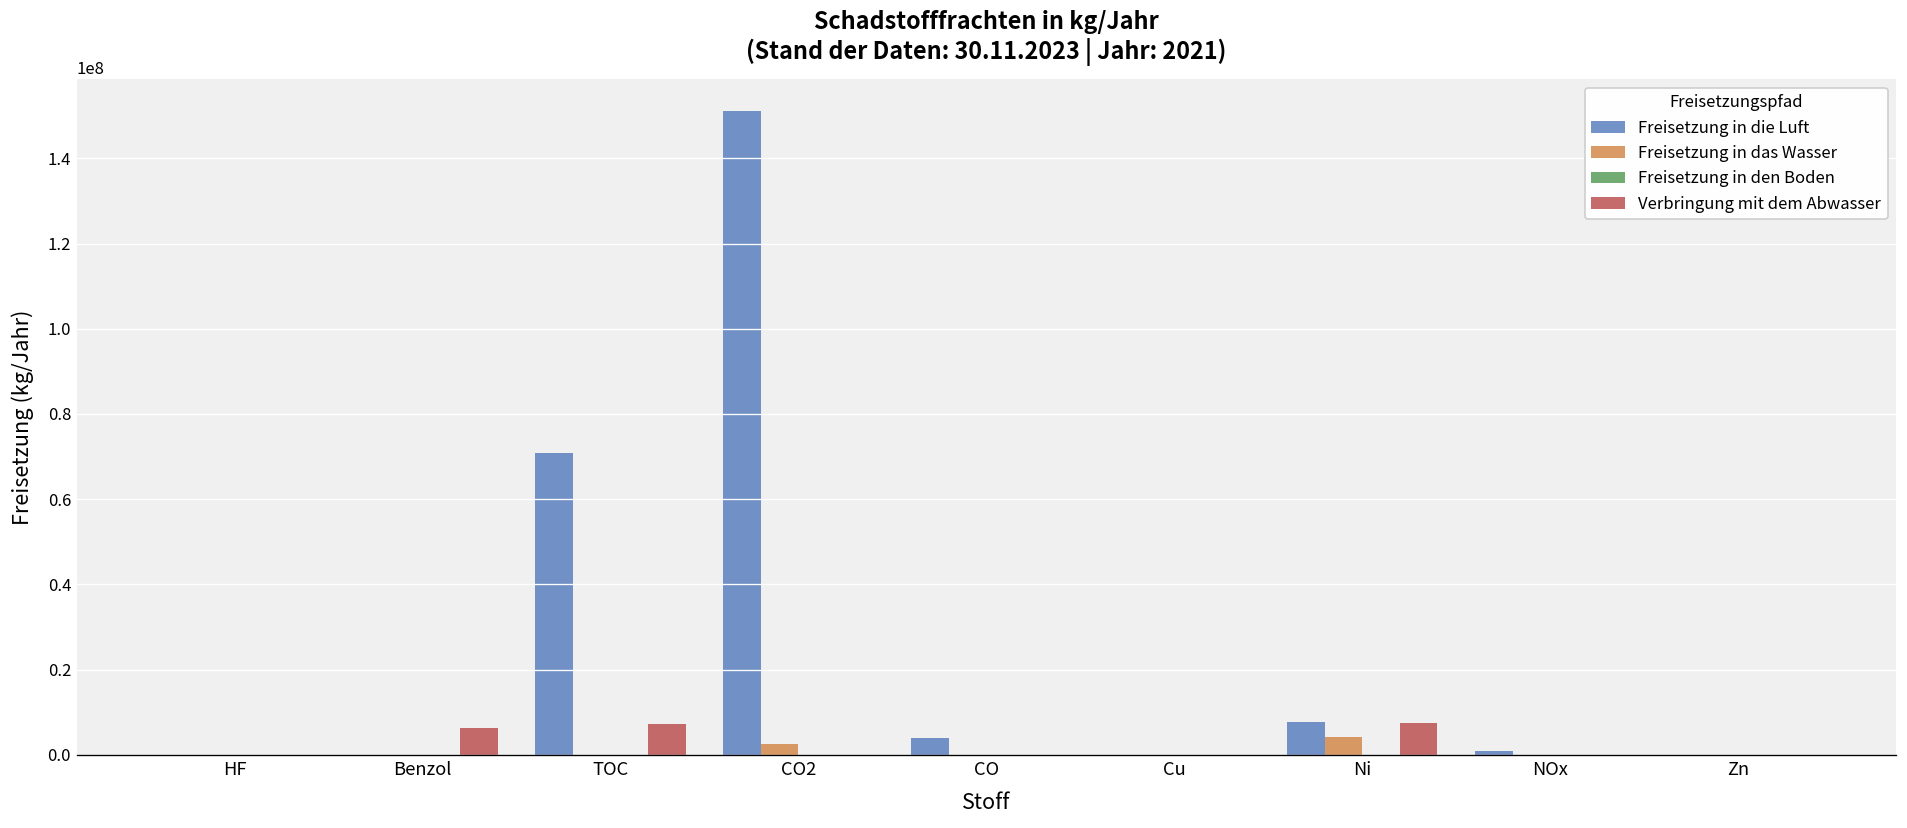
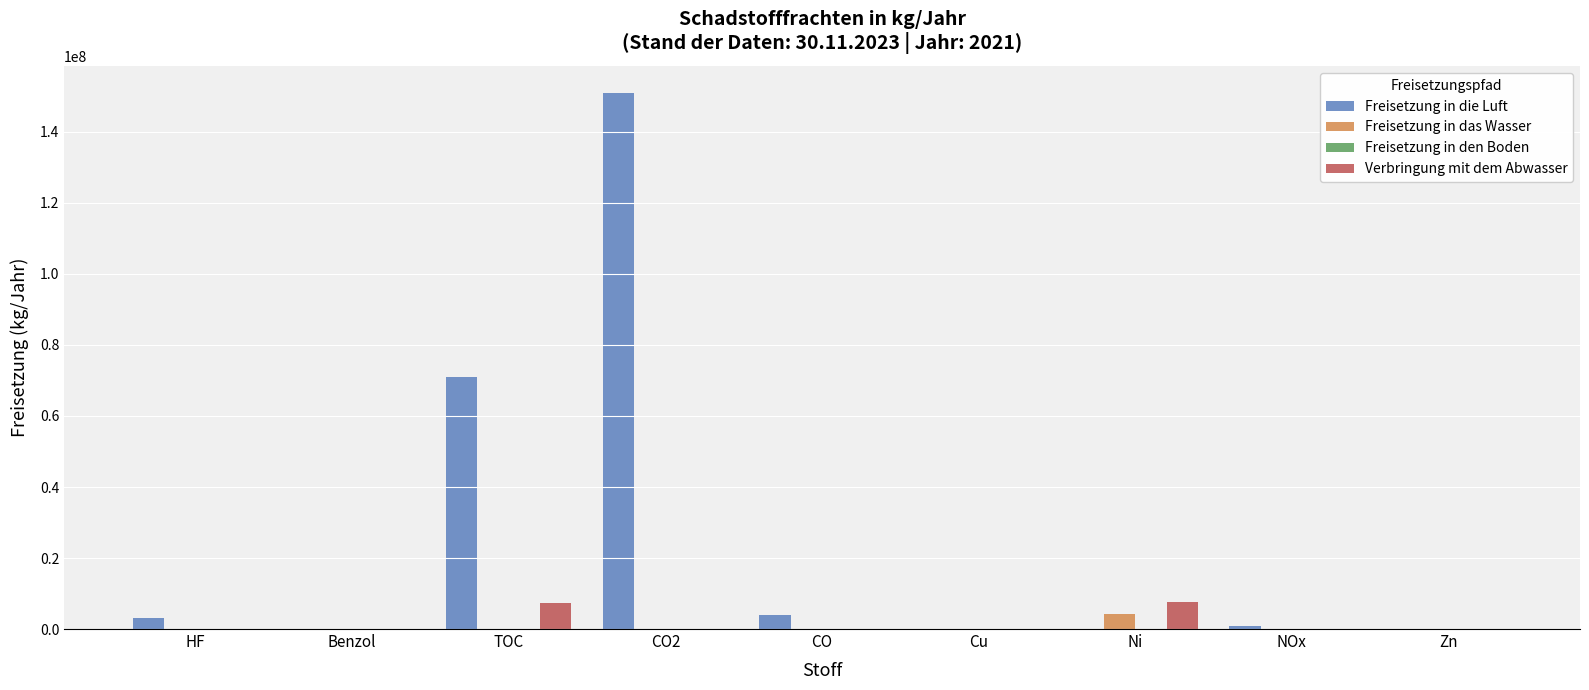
  {
    "Freisetzung in die Luft": {
-     "HF": 0,
+     "HF": 3000000,
      "TOC": 71000000,
      "CO2": 151000000,
      "CO": 4000000,
-     "Ni": 8000000,
+     "Ni": 0,
      "NOx": 1000000,
      "Zn": 0
    },
    "Freisetzung in das Wasser": {
      "HF": 0,
      "Benzol": 0,
      "TOC": 0,
-     "CO2": 2000000,
+     "CO2": 0,
      "CO": 0,
      "Ni": 4000000,
      "NOx": 0,
      "Zn": 0
    },
    "Freisetzung in den Boden": {
      "HF": 0,
      "Benzol": 0,
      "TOC": 0,
      "CO2": 0,
      "CO": 0,
      "Cu": 0,
      "Ni": 0,
      "NOx": 0,
      "Zn": 0
    },
    "Verbringung mit dem Abwasser": {
      "HF": 0,
-     "Benzol": 6000000,
+     "Benzol": 0,
      "TOC": 7000000,
      "CO2": 0,
      "CO": 0,
      "Cu": 0,
      "Ni": 8000000,
      "NOx": 0
    }
  }
